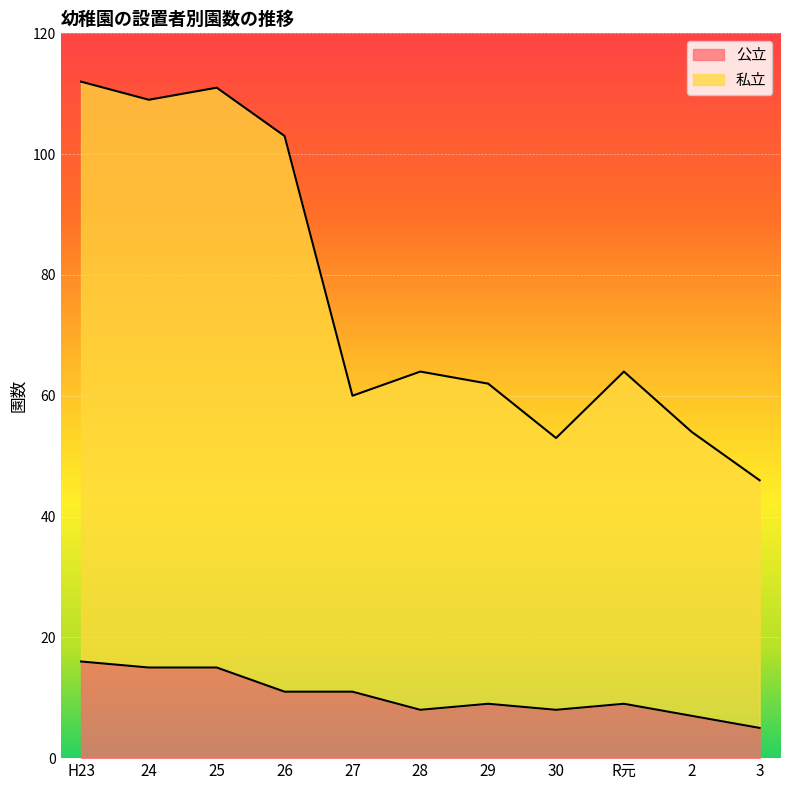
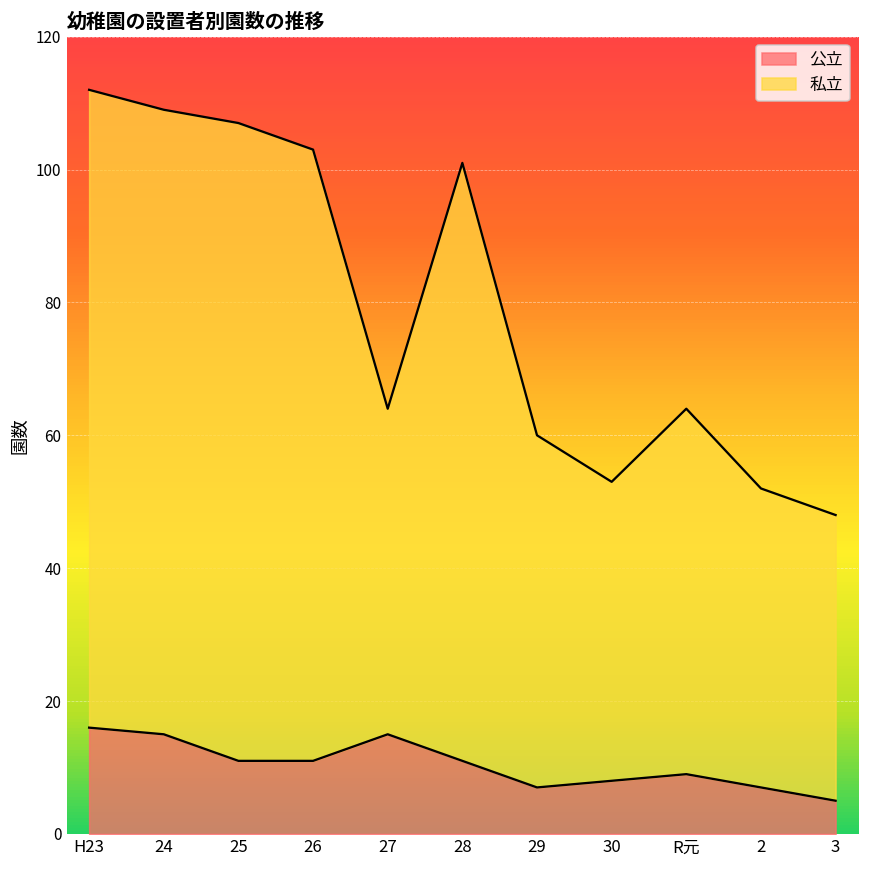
  {
    "公立": {
      "H23": 16,
      "24": 15,
-     "25": 15,
+     "25": 11,
      "26": 11,
-     "27": 11,
-     "28": 8,
-     "29": 9,
+     "27": 15,
+     "28": 11,
+     "29": 7,
      "30": 8,
      "R元": 9,
      "2": 7,
      "3": 5
    },
    "私立": {
      "H23": 96,
      "24": 94,
      "25": 96,
      "26": 92,
      "27": 49,
-     "28": 56,
+     "28": 90,
      "29": 53,
      "30": 45,
      "R元": 55,
-     "2": 47,
-     "3": 41
+     "2": 45,
+     "3": 43
    }
  }
